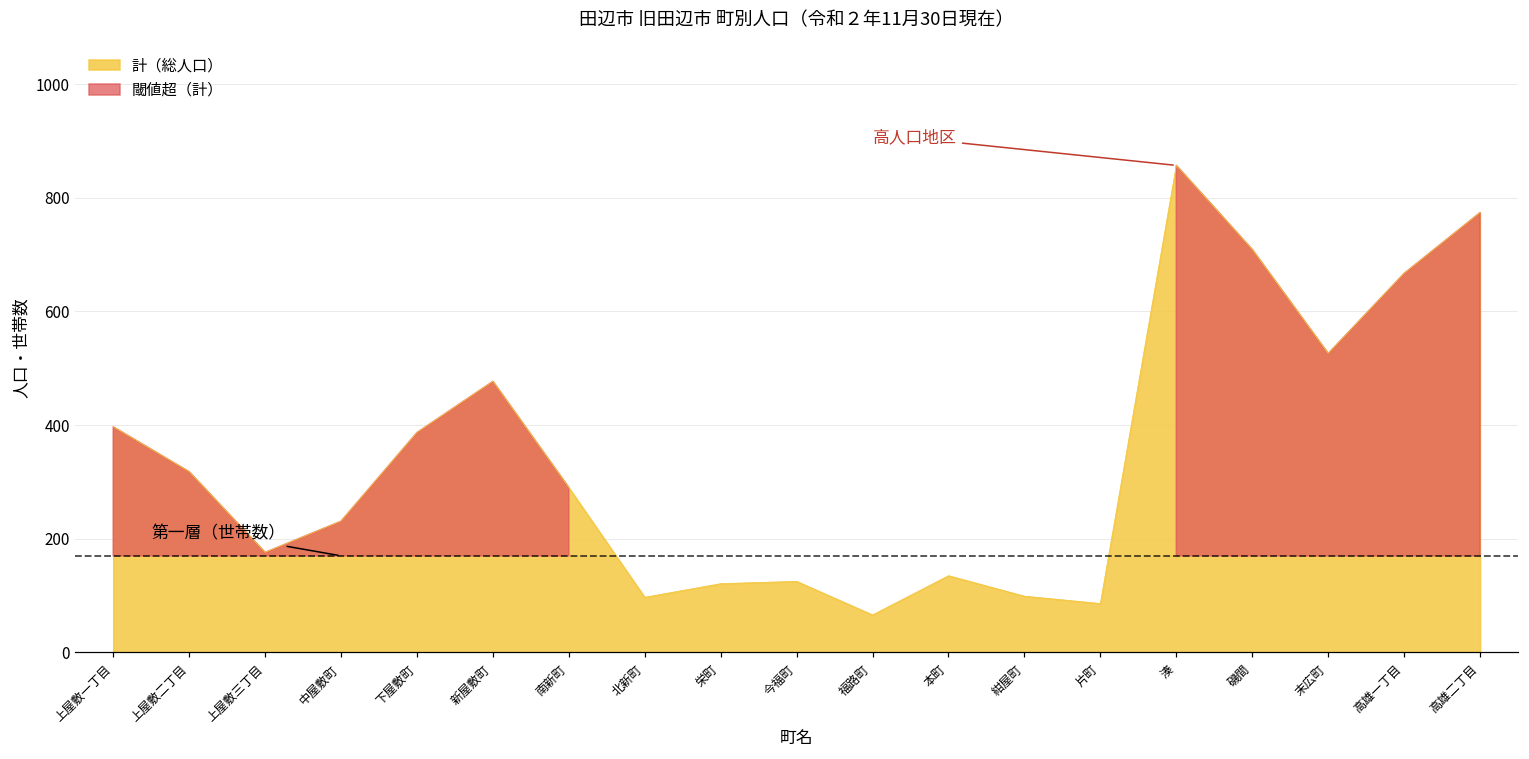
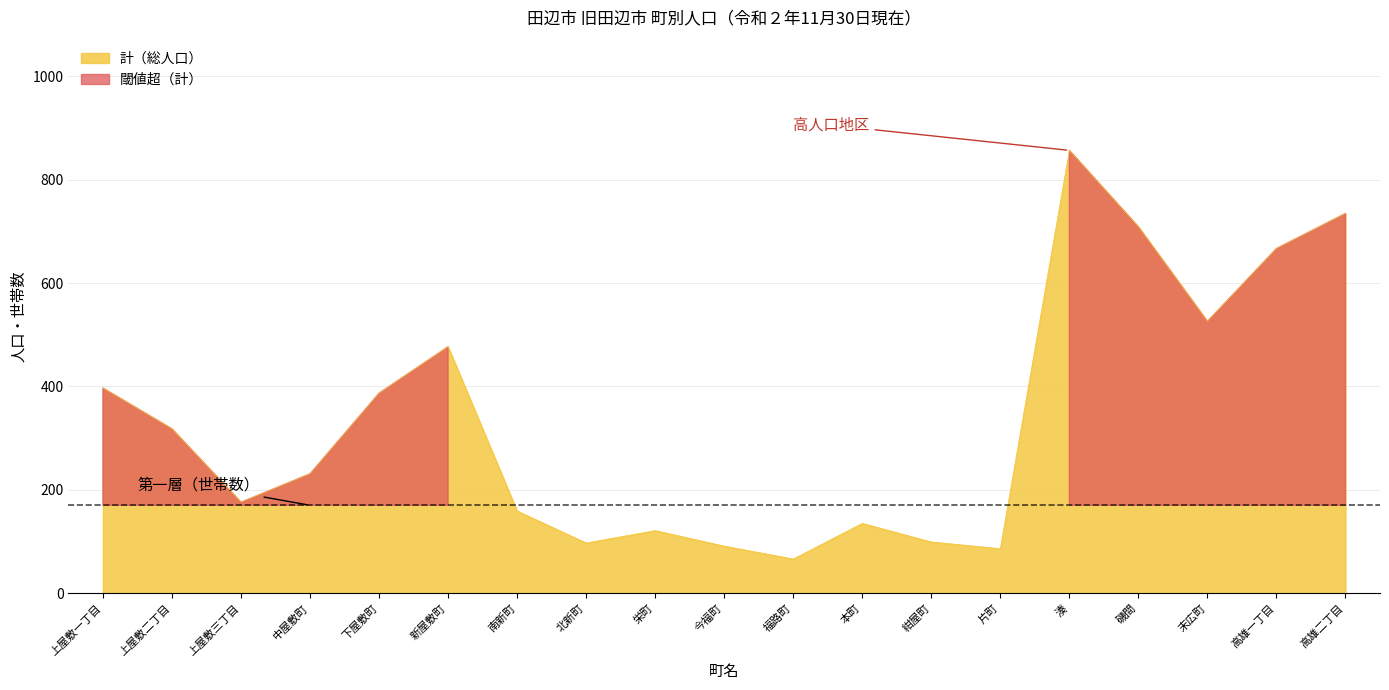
  {
    "上屋敷一丁目": 400,
    "上屋敷二丁目": 320,
    "上屋敷三丁目": 180,
    "中屋敷町": 230,
    "下屋敷町": 390,
    "新屋敷町": 480,
-   "南新町": 290,
+   "南新町": 160,
    "北新町": 100,
    "栄町": 120,
-   "今福町": 130,
+   "今福町": 90,
    "福路町": 70,
    "本町": 140,
    "紺屋町": 100,
    "片町": 90,
    "湊": 860,
    "磯間": 710,
    "末広町": 530,
    "高雄一丁目": 670,
-   "高雄二丁目": 770
+   "高雄二丁目": 740
  }
